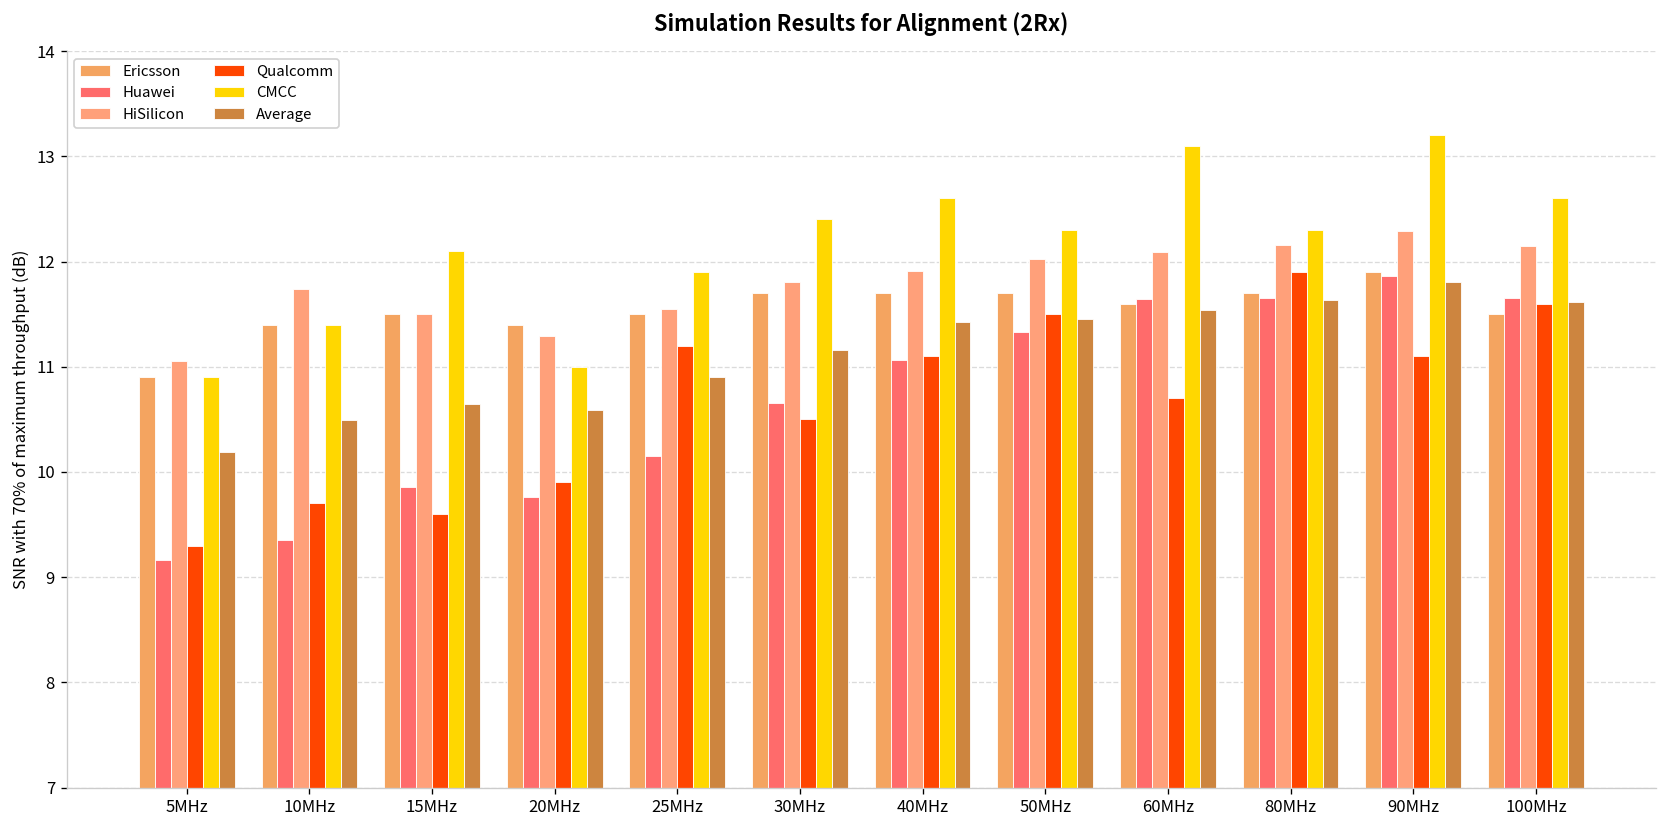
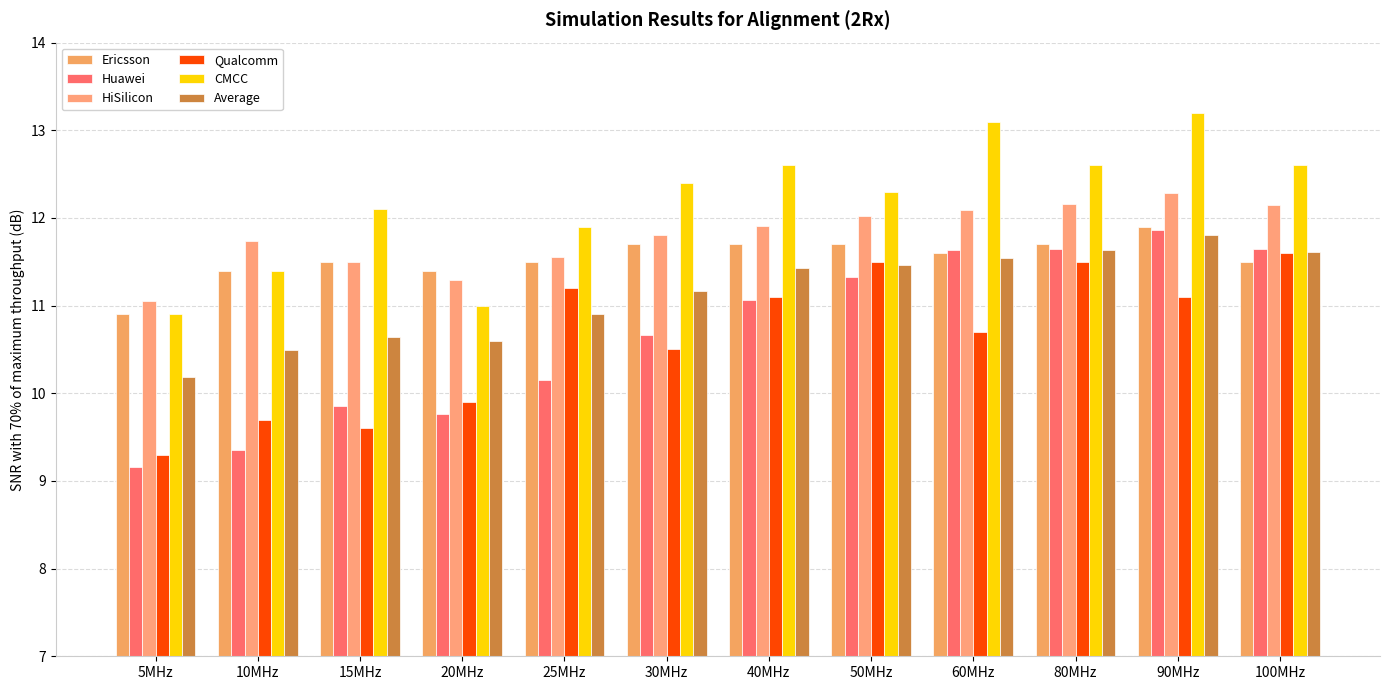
  {
    "Qualcomm": {
      "5MHz": 9.3,
      "10MHz": 9.7,
      "15MHz": 9.6,
      "20MHz": 9.9,
      "25MHz": 11.2,
      "30MHz": 10.5,
      "40MHz": 11.1,
      "50MHz": 11.5,
      "60MHz": 10.7,
-     "80MHz": 11.9,
+     "80MHz": 11.5,
      "90MHz": 11.1,
      "100MHz": 11.6
    },
    "CMCC": {
      "5MHz": 10.9,
      "10MHz": 11.4,
      "15MHz": 12.1,
      "20MHz": 11.0,
      "25MHz": 11.9,
      "30MHz": 12.4,
      "40MHz": 12.6,
      "50MHz": 12.3,
      "60MHz": 13.1,
-     "80MHz": 12.3,
+     "80MHz": 12.6,
      "90MHz": 13.2,
      "100MHz": 12.6
    }
  }
